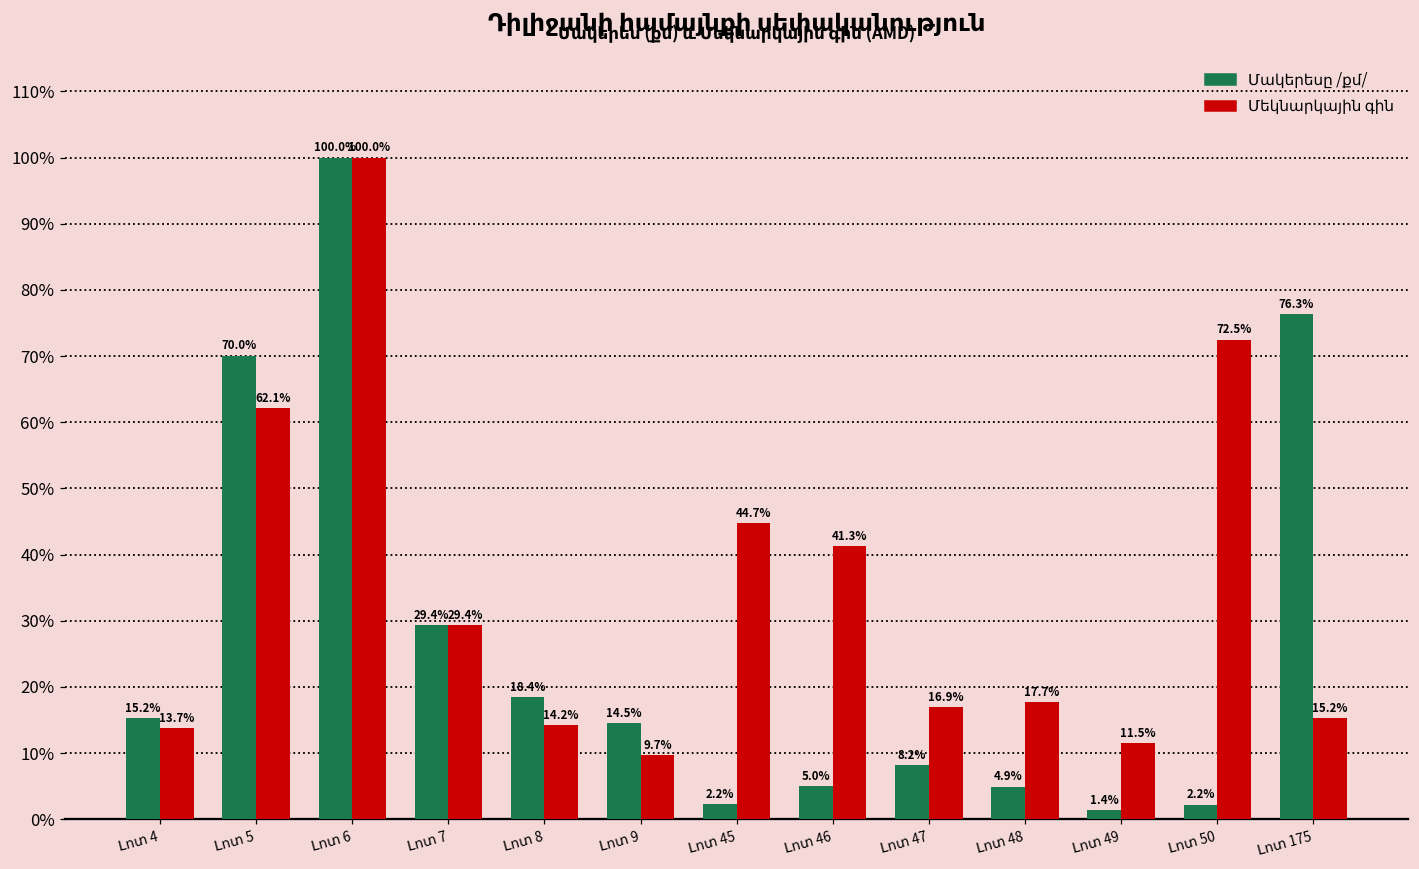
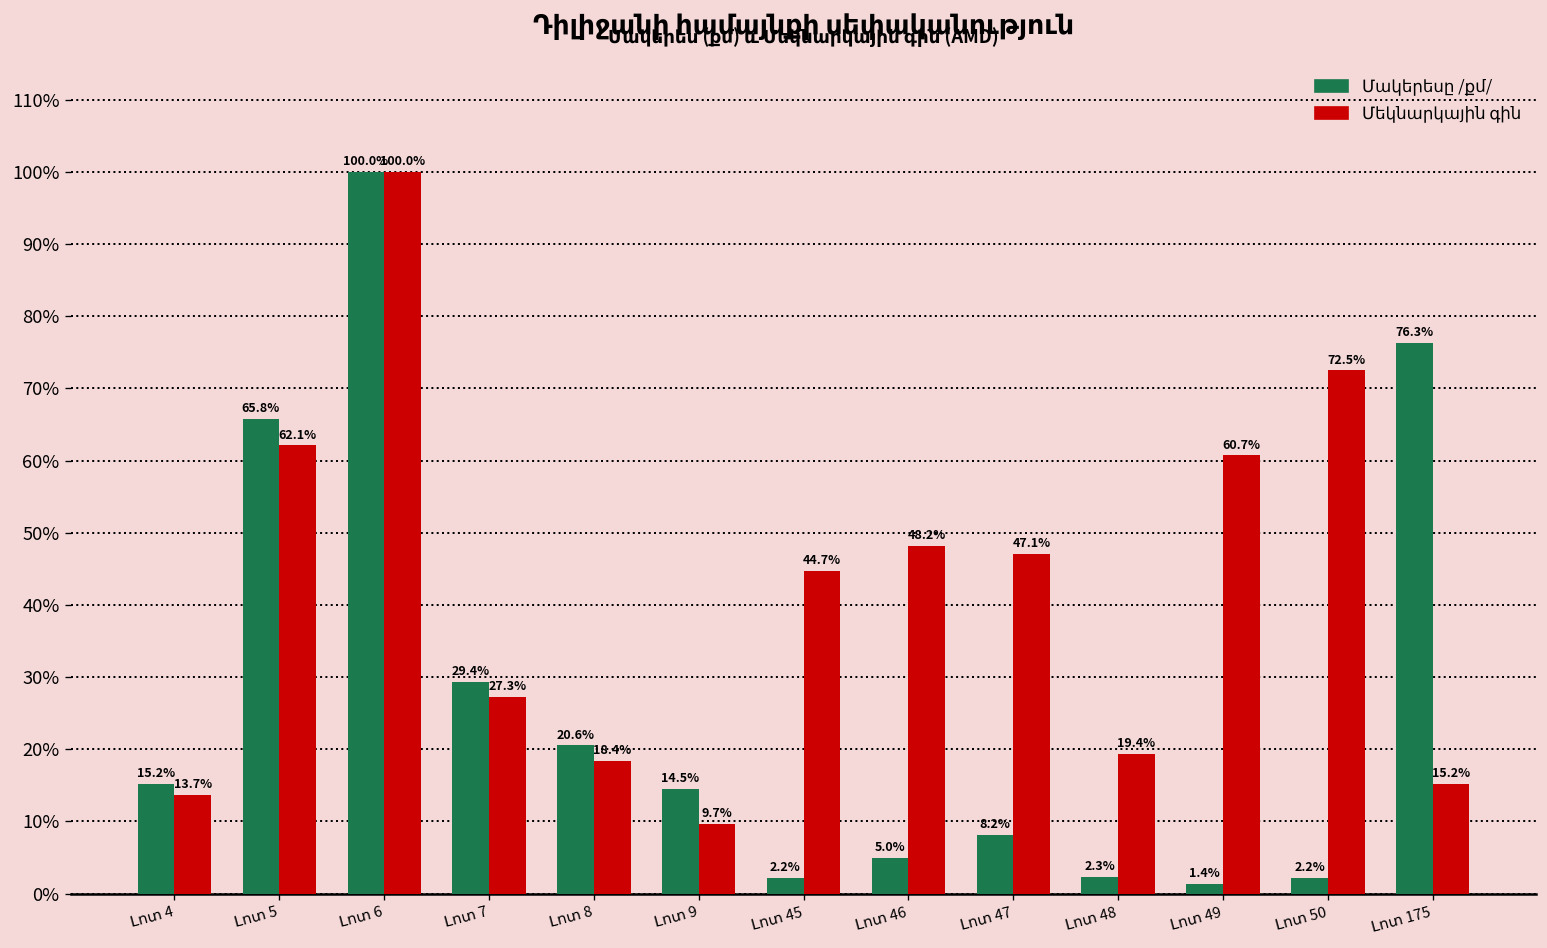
  {
    "Մակերեսը /քմ/": {
      "Լոտ 4": "15.2%",
-     "Լոտ 5": "70.0%",
+     "Լոտ 5": "65.8%",
      "Լոտ 7": "29.4%",
-     "Լոտ 8": "18.4%",
+     "Լոտ 8": "20.6%",
      "Լոտ 9": "14.5%",
      "Լոտ 45": "2.2%",
      "Լոտ 46": "5.0%",
      "Լոտ 47": "8.2%",
-     "Լոտ 48": "4.9%",
+     "Լոտ 48": "2.3%",
      "Լոտ 49": "1.4%",
      "Լոտ 50": "2.2%",
      "Լոտ 175": "76.3%"
    },
    "Մեկնարկային գին": {
      "Լոտ 4": "13.7%",
      "Լոտ 5": "62.1%",
-     "Լոտ 7": "29.4%",
-     "Լոտ 8": "14.2%",
+     "Լոտ 7": "27.3%",
+     "Լոտ 8": "18.4%",
      "Լոտ 9": "9.7%",
      "Լոտ 45": "44.7%",
-     "Լոտ 46": "41.3%",
-     "Լոտ 47": "16.9%",
-     "Լոտ 48": "17.7%",
-     "Լոտ 49": "11.5%",
+     "Լոտ 46": "48.2%",
+     "Լոտ 47": "47.1%",
+     "Լոտ 48": "19.4%",
+     "Լոտ 49": "60.7%",
      "Լոտ 50": "72.5%",
      "Լոտ 175": "15.2%"
    }
  }
